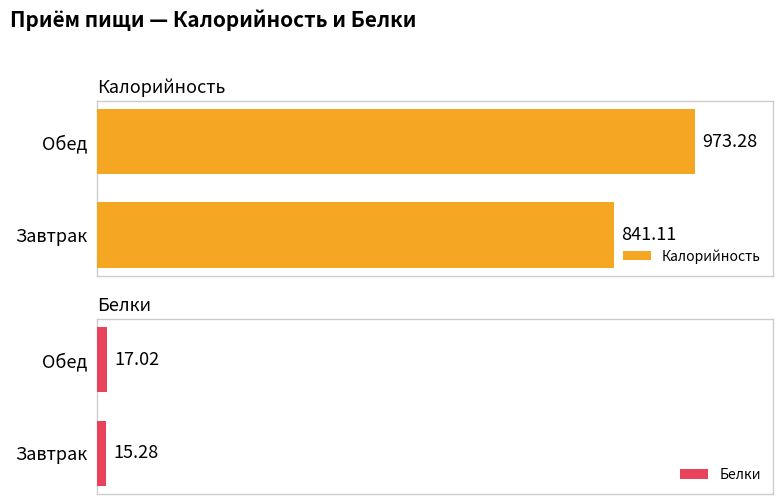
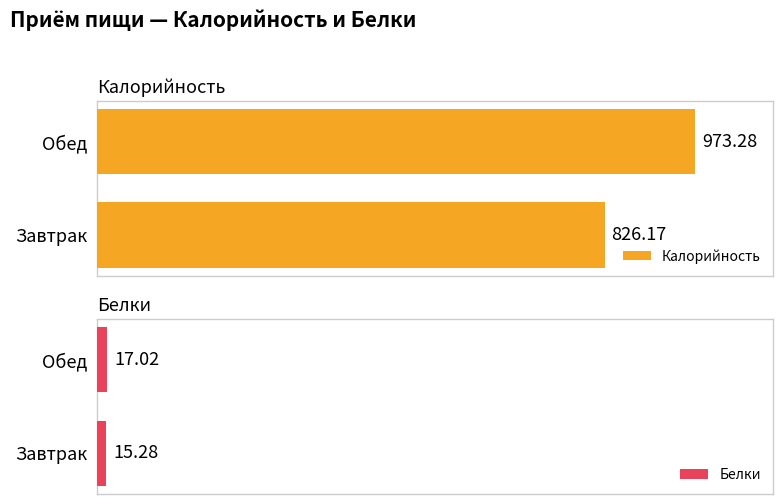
  {
    "Калорийность": {
      "Обед": 973.28,
-     "Завтрак": 841.11
+     "Завтрак": 826.17
    },
    "Белки": {
      "Обед": 17.02,
      "Завтрак": 15.28
    }
  }
